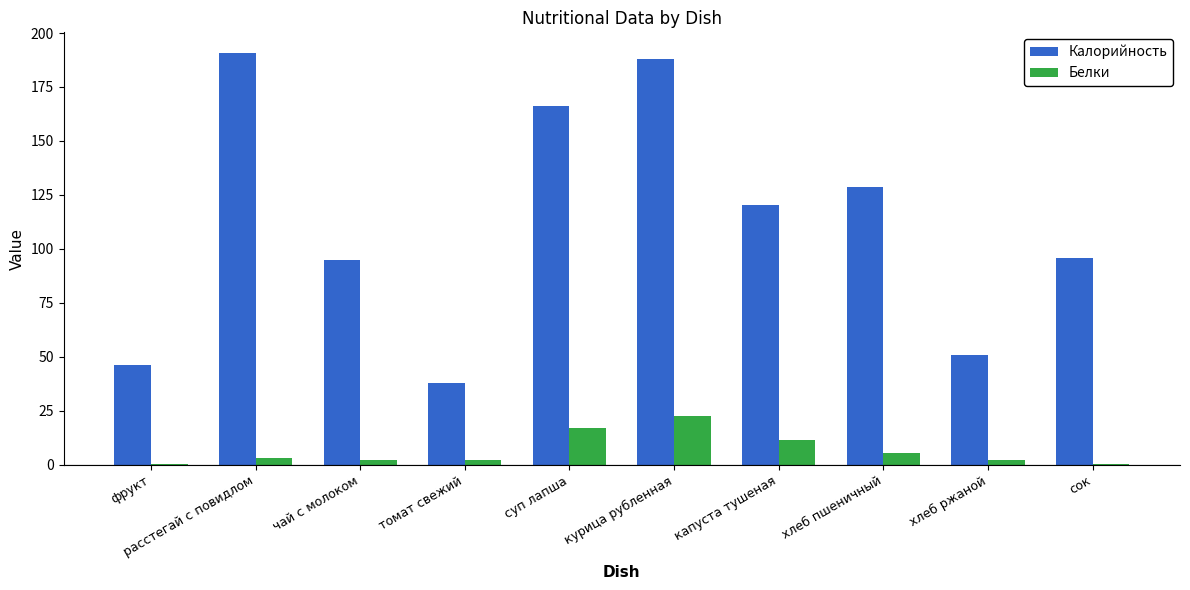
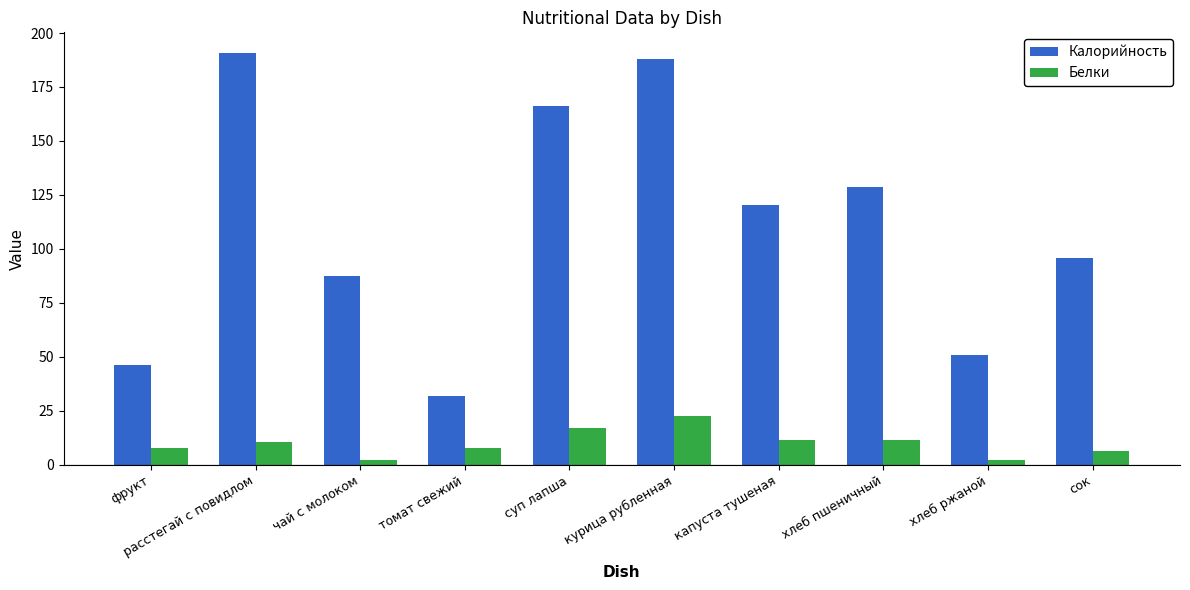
  {
    "Калорийность": {
      "фрукт": 46,
      "расстегай с повидлом": 191,
-     "чай с молоком": 95,
-     "томат свежий": 38,
+     "чай с молоком": 87,
+     "томат свежий": 32,
      "суп лапша": 166,
      "курица рубленная": 188,
      "капуста тушеная": 120,
      "хлеб пшеничный": 129,
      "хлеб ржаной": 51,
      "сок": 96
    },
    "Белки": {
-     "фрукт": 1,
-     "расстегай с повидлом": 3,
+     "фрукт": 8,
+     "расстегай с повидлом": 11,
      "чай с молоком": 2,
-     "томат свежий": 2,
+     "томат свежий": 8,
      "суп лапша": 17,
      "курица рубленная": 22,
      "капуста тушеная": 12,
-     "хлеб пшеничный": 5,
+     "хлеб пшеничный": 12,
      "хлеб ржаной": 2,
-     "сок": 0
+     "сок": 7
    }
  }
